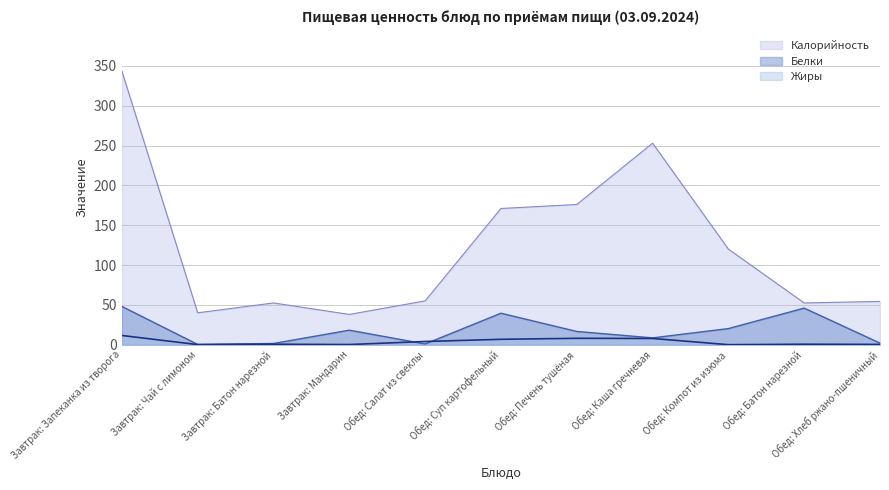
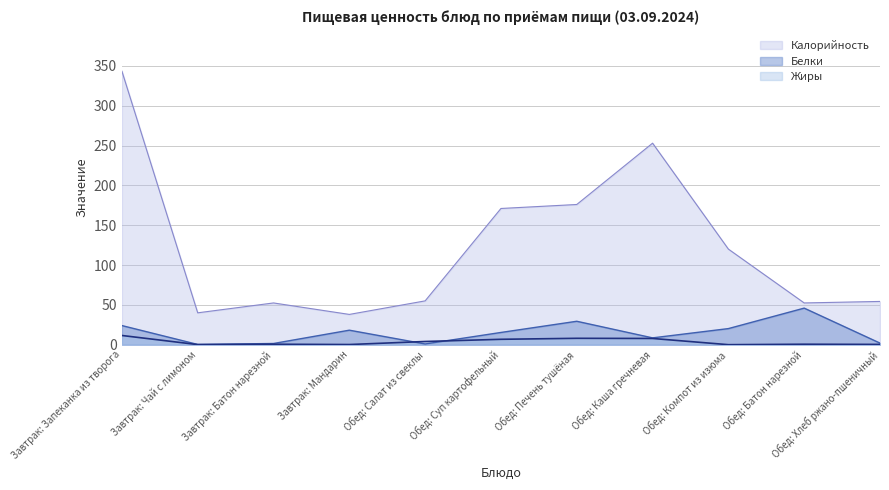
  {
    "Белки": {
-     "Завтрак: Запеканка из творога": 50,
+     "Завтрак: Запеканка из творога": 20,
      "Завтрак: Мандарин": 20,
-     "Обед: Суп картофельный": 40,
-     "Обед: Печень тушёная": 20,
+     "Обед: Суп картофельный": 20,
+     "Обед: Печень тушёная": 30,
      "Обед: Компот из изюма": 20,
      "Обед: Батон нарезной": 50
    }
  }
